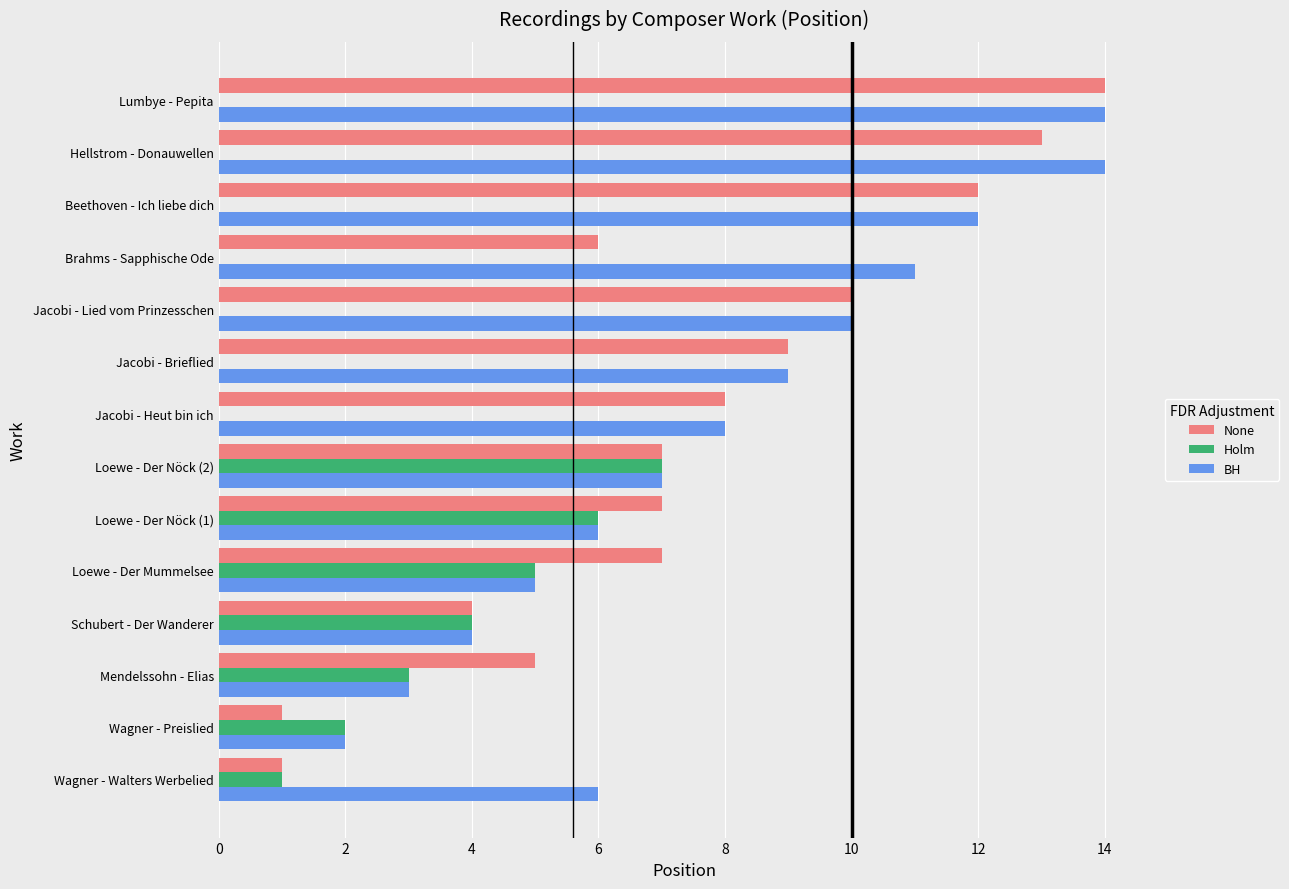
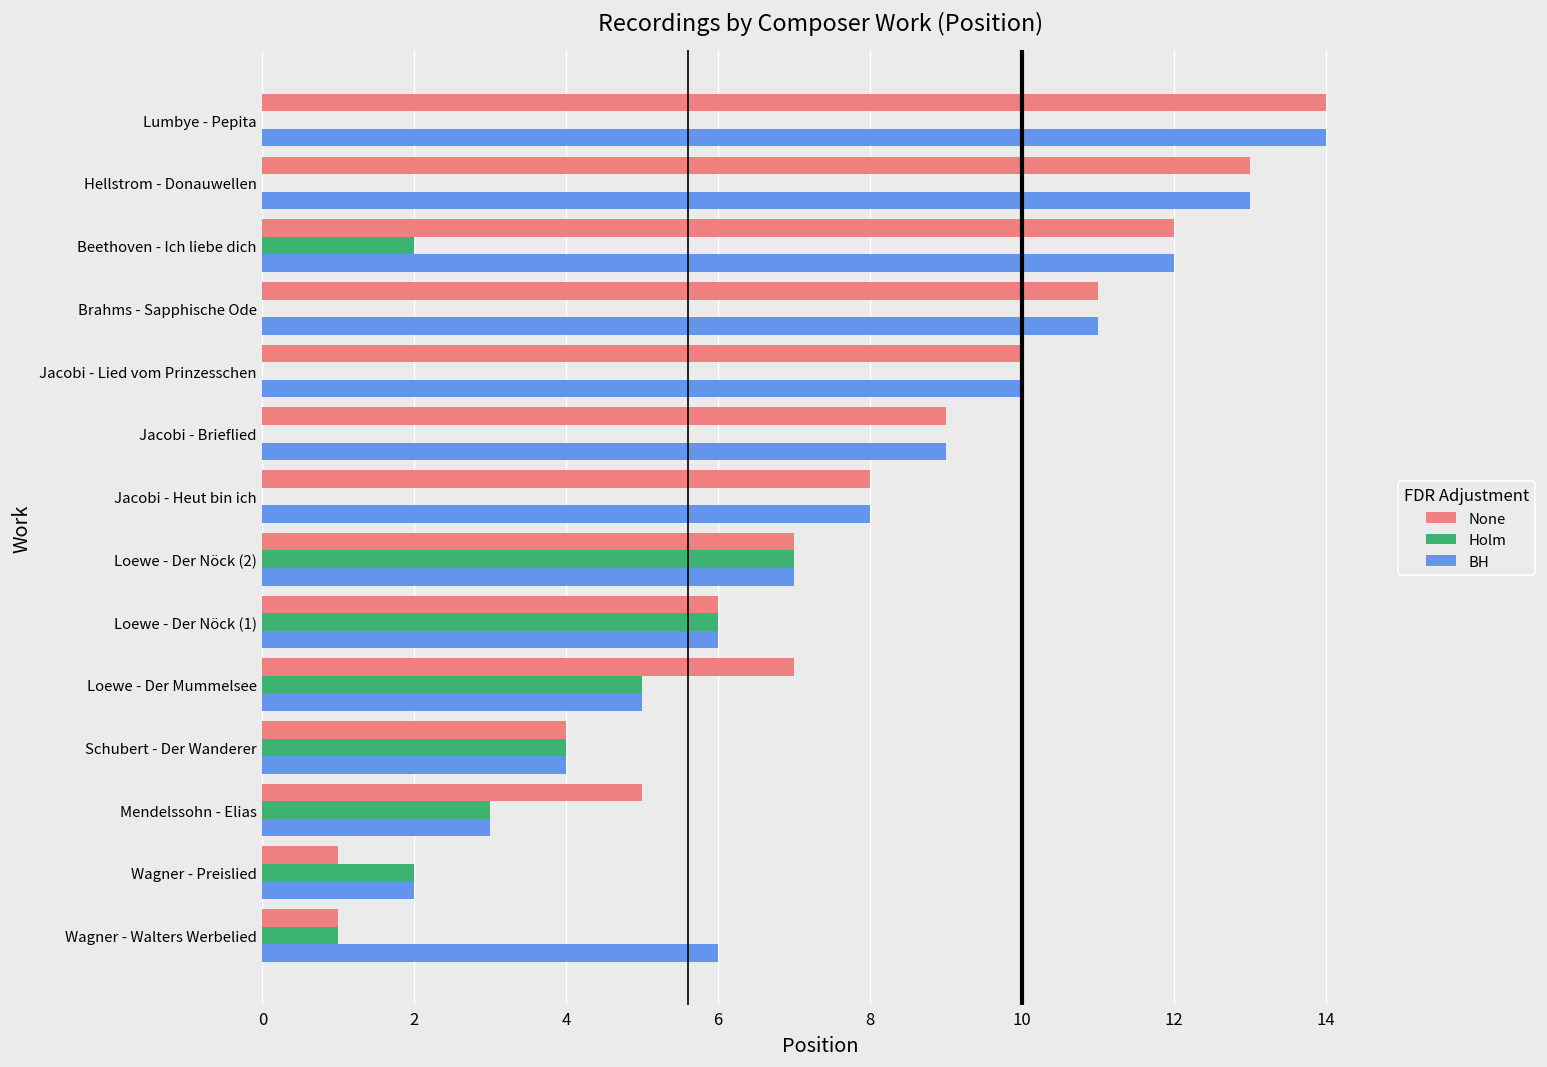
  {
    "None": {
      "Lumbye - Pepita": 14,
      "Hellstrom - Donauwellen": 13,
      "Beethoven - Ich liebe dich": 12,
-     "Brahms - Sapphische Ode": 6,
+     "Brahms - Sapphische Ode": 11,
      "Jacobi - Lied vom Prinzesschen": 10,
      "Jacobi - Brieflied": 9,
      "Jacobi - Heut bin ich": 8,
      "Loewe - Der Nöck (2)": 7,
-     "Loewe - Der Nöck (1)": 7,
+     "Loewe - Der Nöck (1)": 6,
      "Loewe - Der Mummelsee": 7,
      "Schubert - Der Wanderer": 4,
      "Mendelssohn - Elias": 5,
      "Wagner - Preislied": 1,
      "Wagner - Walters Werbelied": 1
    },
    "Holm": {
      "Lumbye - Pepita": 0,
      "Hellstrom - Donauwellen": 0,
-     "Beethoven - Ich liebe dich": 0,
+     "Beethoven - Ich liebe dich": 2,
      "Brahms - Sapphische Ode": 0,
      "Jacobi - Lied vom Prinzesschen": 0,
      "Jacobi - Brieflied": 0,
      "Jacobi - Heut bin ich": 0,
      "Loewe - Der Nöck (2)": 7,
      "Loewe - Der Nöck (1)": 6,
      "Loewe - Der Mummelsee": 5,
      "Schubert - Der Wanderer": 4,
      "Mendelssohn - Elias": 3,
      "Wagner - Preislied": 2,
      "Wagner - Walters Werbelied": 1
    },
    "BH": {
      "Lumbye - Pepita": 14,
-     "Hellstrom - Donauwellen": 14,
+     "Hellstrom - Donauwellen": 13,
      "Beethoven - Ich liebe dich": 12,
      "Brahms - Sapphische Ode": 11,
      "Jacobi - Lied vom Prinzesschen": 10,
      "Jacobi - Brieflied": 9,
      "Jacobi - Heut bin ich": 8,
      "Loewe - Der Nöck (2)": 7,
      "Loewe - Der Nöck (1)": 6,
      "Loewe - Der Mummelsee": 5,
      "Schubert - Der Wanderer": 4,
      "Mendelssohn - Elias": 3,
      "Wagner - Preislied": 2,
      "Wagner - Walters Werbelied": 6
    }
  }
